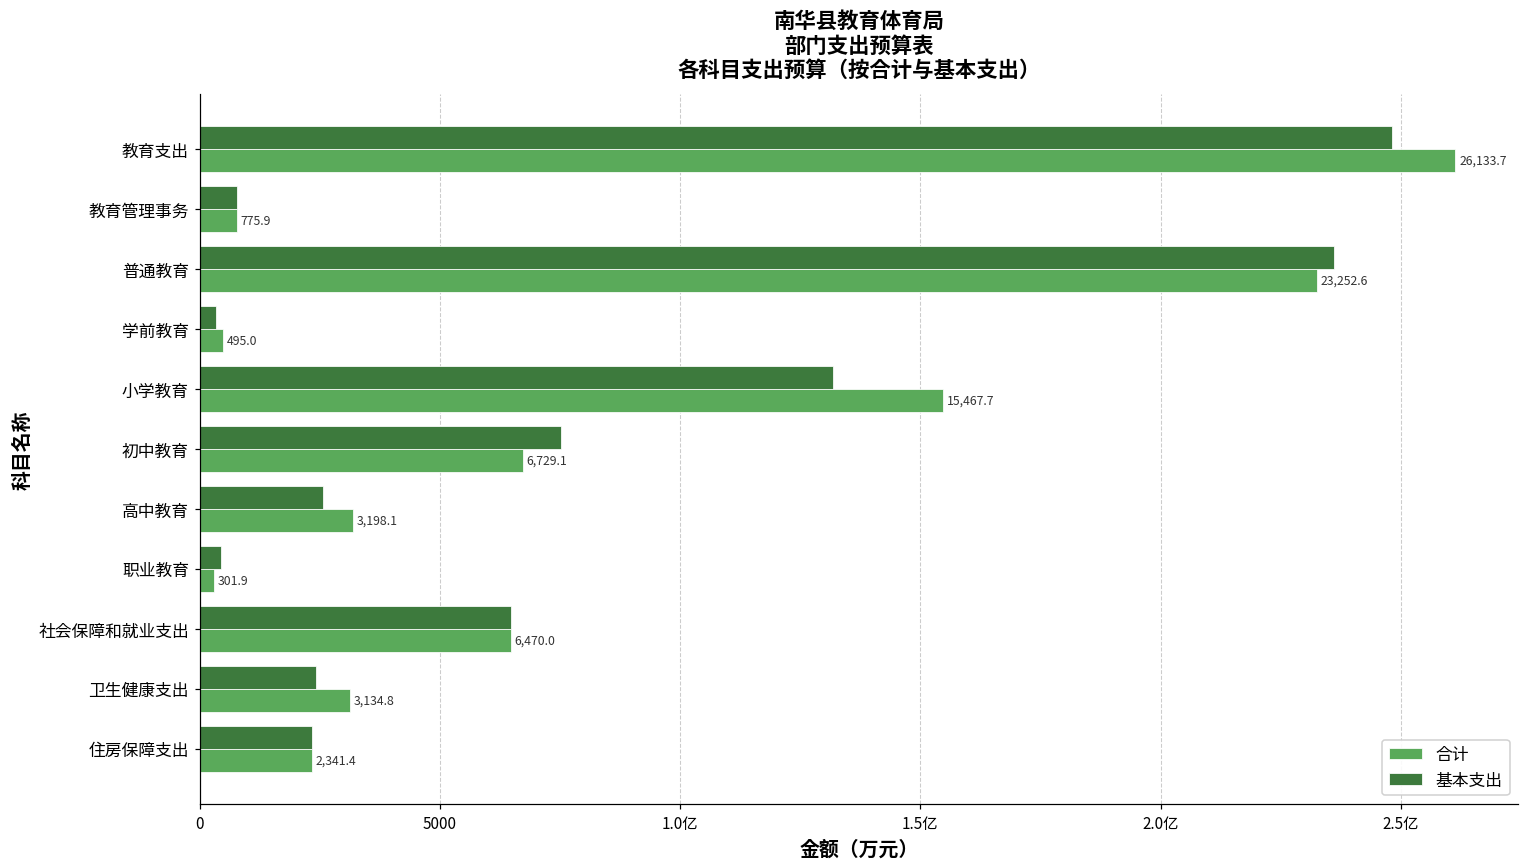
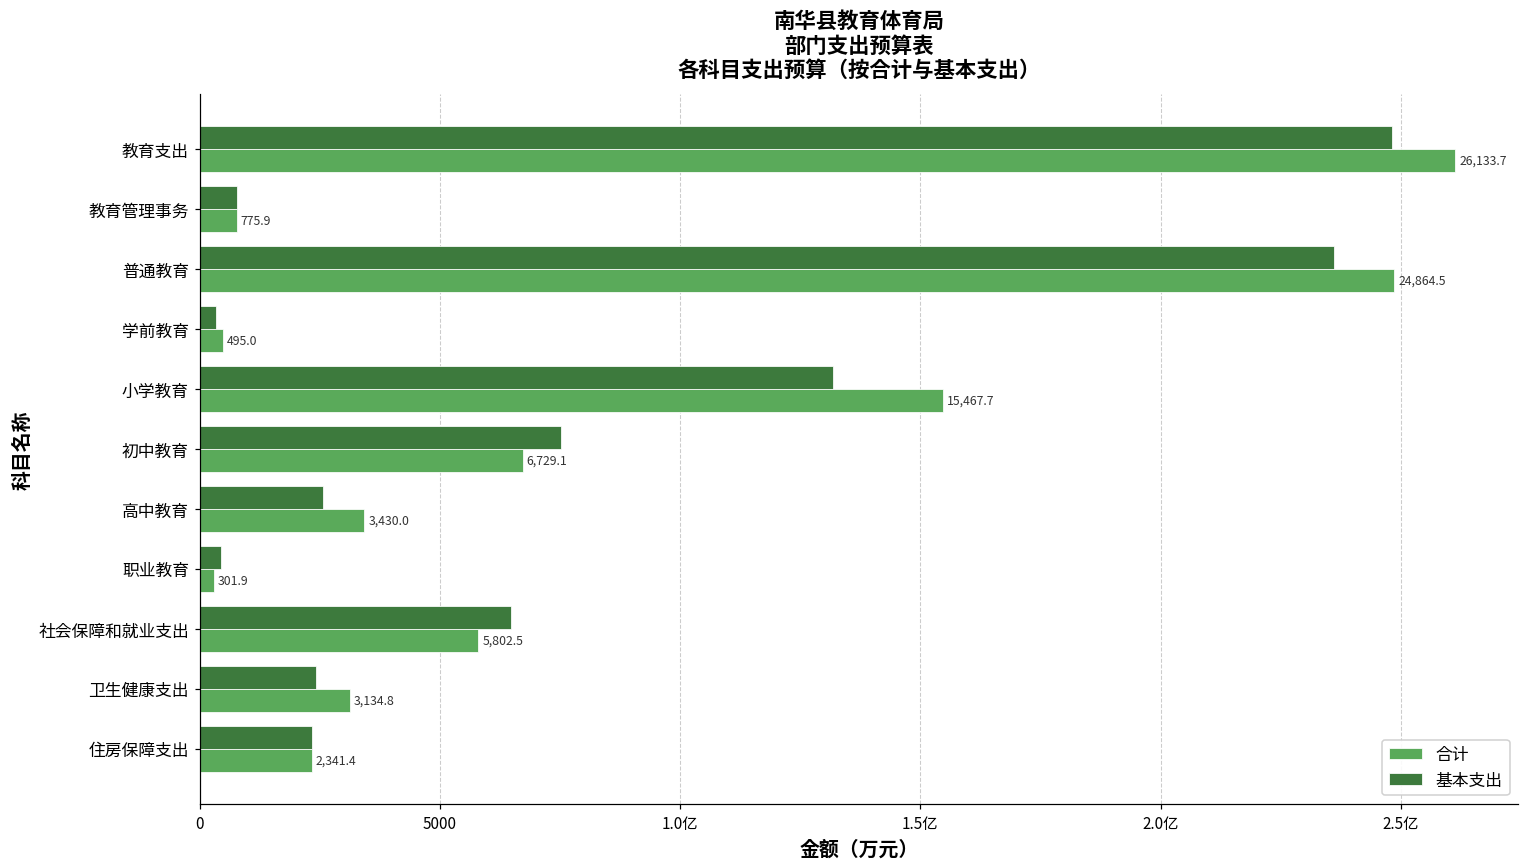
  {
    "合计": {
      "教育支出": "26,133.7",
      "教育管理事务": "775.9",
-     "普通教育": "23,252.6",
+     "普通教育": "24,864.5",
      "学前教育": "495.0",
      "小学教育": "15,467.7",
      "初中教育": "6,729.1",
-     "高中教育": "3,198.1",
+     "高中教育": "3,430.0",
      "职业教育": "301.9",
-     "社会保障和就业支出": "6,470.0",
+     "社会保障和就业支出": "5,802.5",
      "卫生健康支出": "3,134.8",
      "住房保障支出": "2,341.4"
    }
  }
